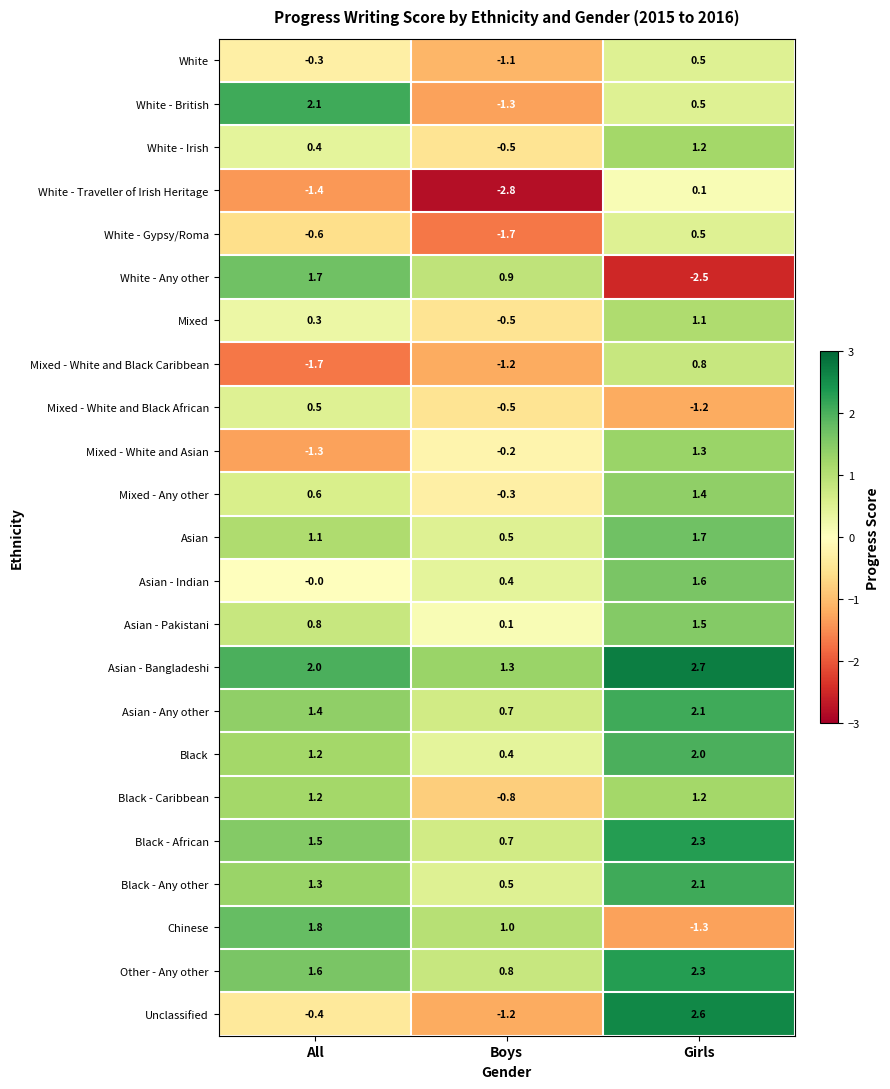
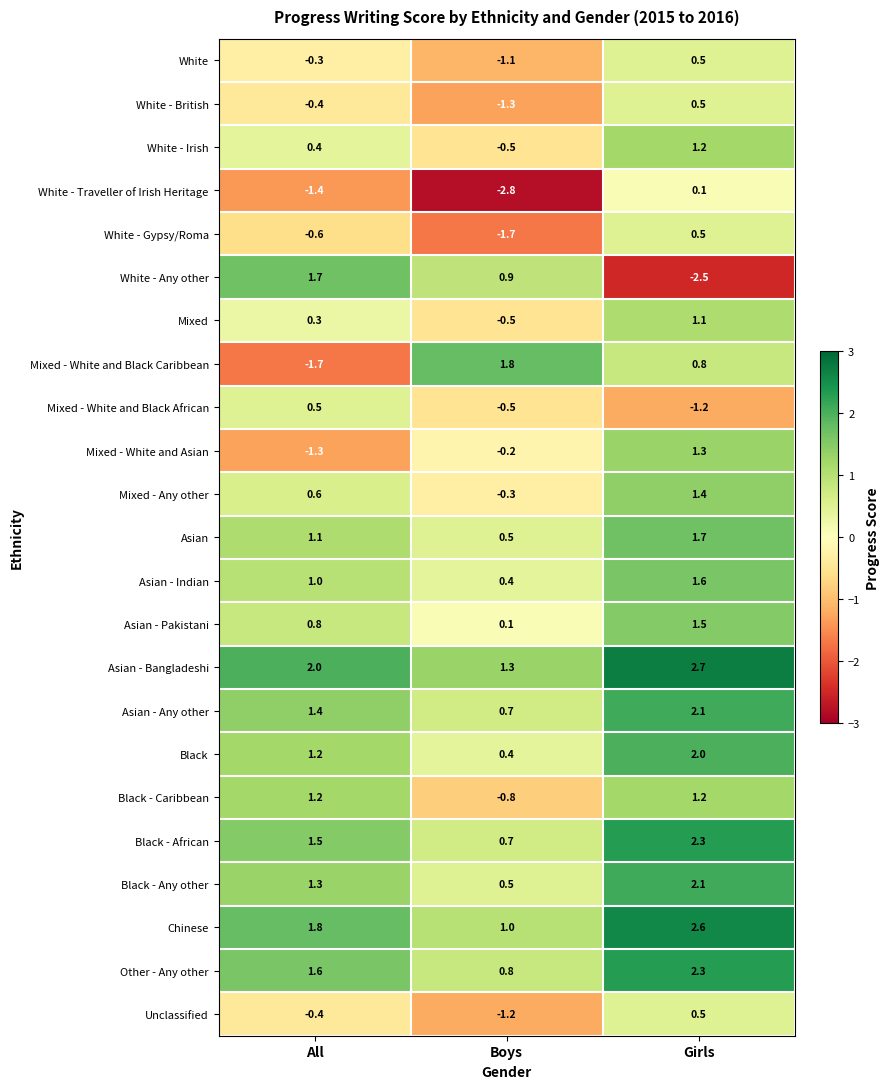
  {
    "White": {
      "All": -0.3,
      "Boys": -1.1,
      "Girls": 0.5
    },
    "White - British": {
-     "All": 2.1,
+     "All": -0.4,
      "Boys": -1.3,
      "Girls": 0.5
    },
    "White - Irish": {
      "All": 0.4,
      "Boys": -0.5,
      "Girls": 1.2
    },
    "White - Traveller of Irish Heritage": {
      "All": -1.4,
      "Boys": -2.8,
      "Girls": 0.1
    },
    "White - Gypsy/Roma": {
      "All": -0.6,
      "Boys": -1.7,
      "Girls": 0.5
    },
    "White - Any other": {
      "All": 1.7,
      "Boys": 0.9,
      "Girls": -2.5
    },
    "Mixed": {
      "All": 0.3,
      "Boys": -0.5,
      "Girls": 1.1
    },
    "Mixed - White and Black Caribbean": {
      "All": -1.7,
-     "Boys": -1.2,
+     "Boys": 1.8,
      "Girls": 0.8
    },
    "Mixed - White and Black African": {
      "All": 0.5,
      "Boys": -0.5,
      "Girls": -1.2
    },
    "Mixed - White and Asian": {
      "All": -1.3,
      "Boys": -0.2,
      "Girls": 1.3
    },
    "Mixed - Any other": {
      "All": 0.6,
      "Boys": -0.3,
      "Girls": 1.4
    },
    "Asian": {
      "All": 1.1,
      "Boys": 0.5,
      "Girls": 1.7
    },
    "Asian - Indian": {
-     "All": -0.0,
+     "All": 1.0,
      "Boys": 0.4,
      "Girls": 1.6
    },
    "Asian - Pakistani": {
      "All": 0.8,
      "Boys": 0.1,
      "Girls": 1.5
    },
    "Asian - Bangladeshi": {
      "All": 2.0,
      "Boys": 1.3,
      "Girls": 2.7
    },
    "Asian - Any other": {
      "All": 1.4,
      "Boys": 0.7,
      "Girls": 2.1
    },
    "Black": {
      "All": 1.2,
      "Boys": 0.4,
      "Girls": 2.0
    },
    "Black - Caribbean": {
      "All": 1.2,
      "Boys": -0.8,
      "Girls": 1.2
    },
    "Black - African": {
      "All": 1.5,
      "Boys": 0.7,
      "Girls": 2.3
    },
    "Black - Any other": {
      "All": 1.3,
      "Boys": 0.5,
      "Girls": 2.1
    },
    "Chinese": {
      "All": 1.8,
      "Boys": 1.0,
-     "Girls": -1.3
+     "Girls": 2.6
    },
    "Other - Any other": {
      "All": 1.6,
      "Boys": 0.8,
      "Girls": 2.3
    },
    "Unclassified": {
      "All": -0.4,
      "Boys": -1.2,
-     "Girls": 2.6
+     "Girls": 0.5
    }
  }
